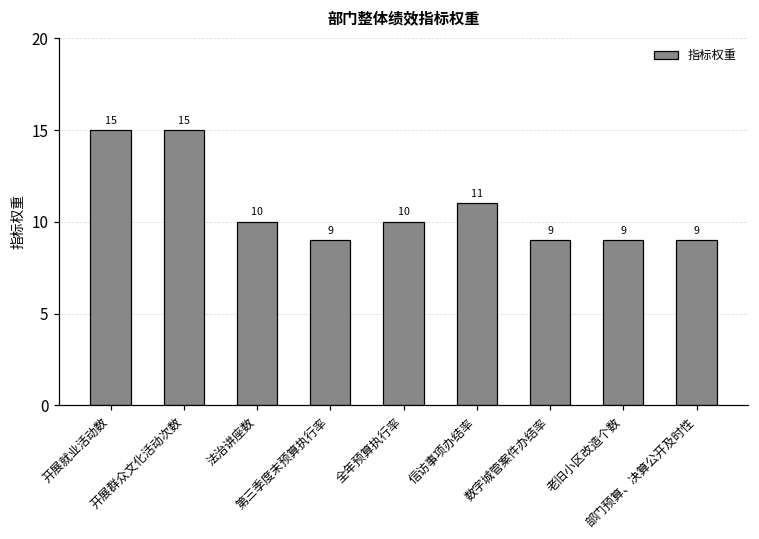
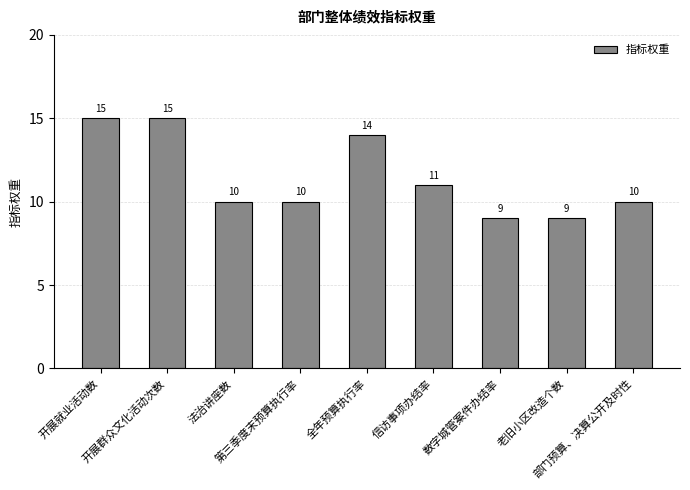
  {
    "开展就业活动数": 15,
    "开展群众文化活动次数": 15,
    "法治讲座数": 10,
-   "第三季度末预算执行率": 9,
-   "全年预算执行率": 10,
+   "第三季度末预算执行率": 10,
+   "全年预算执行率": 14,
    "信访事项办结率": 11,
    "数字城管案件办结率": 9,
    "老旧小区改造个数": 9,
-   "部门预算、决算公开及时性": 9
+   "部门预算、决算公开及时性": 10
  }
